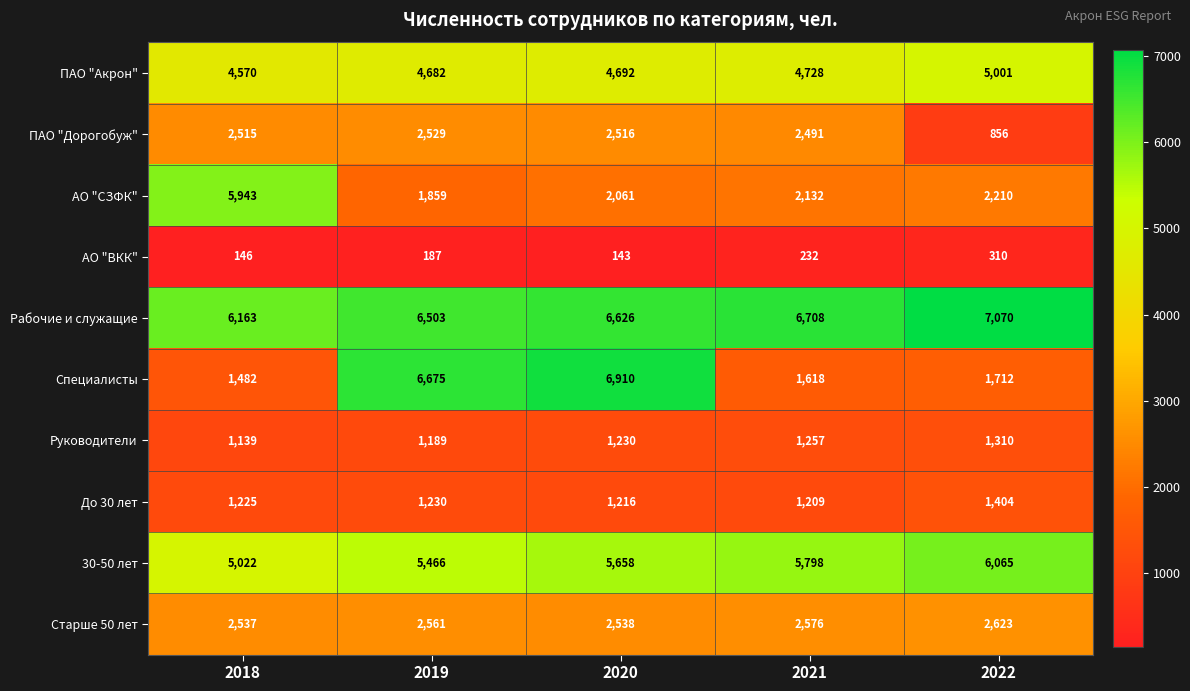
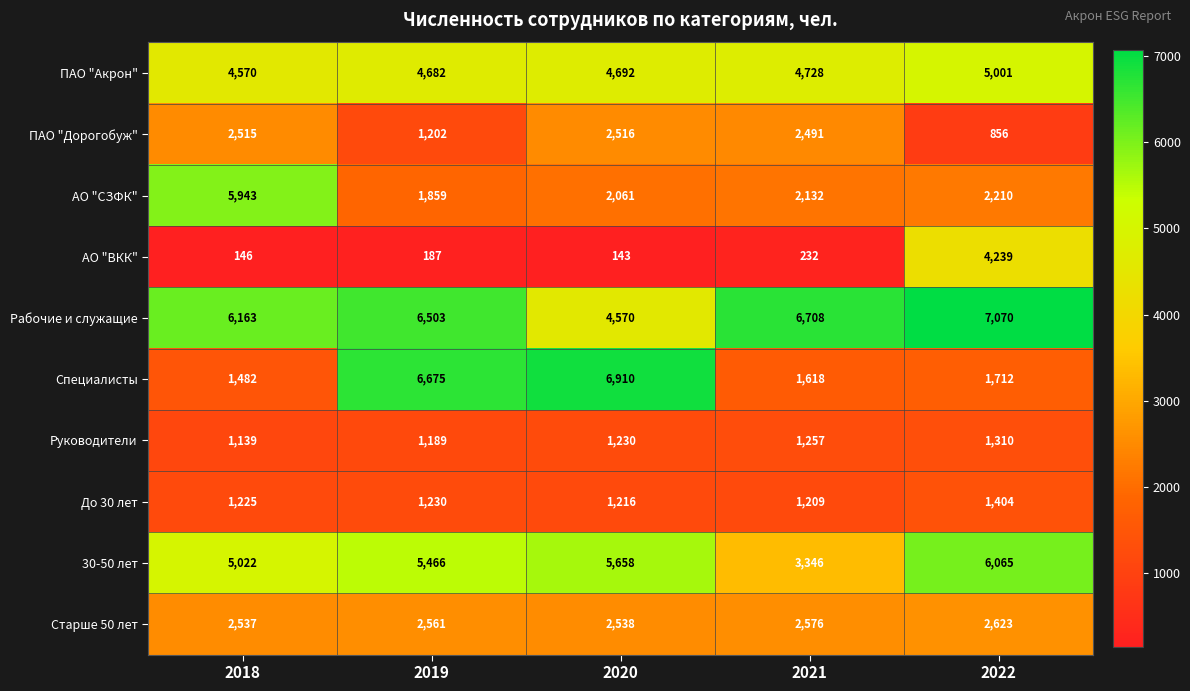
  {
    "ПАО \"Акрон\"": {
      "2018": "4,570",
      "2019": "4,682",
      "2020": "4,692",
      "2021": "4,728",
      "2022": "5,001"
    },
    "ПАО \"Дорогобуж\"": {
      "2018": "2,515",
-     "2019": "2,529",
+     "2019": "1,202",
      "2020": "2,516",
      "2021": "2,491",
      "2022": "856"
    },
    "АО \"СЗФК\"": {
      "2018": "5,943",
      "2019": "1,859",
      "2020": "2,061",
      "2021": "2,132",
      "2022": "2,210"
    },
    "АО \"ВКК\"": {
      "2018": "146",
      "2019": "187",
      "2020": "143",
      "2021": "232",
-     "2022": "310"
+     "2022": "4,239"
    },
    "Рабочие и служащие": {
      "2018": "6,163",
      "2019": "6,503",
-     "2020": "6,626",
+     "2020": "4,570",
      "2021": "6,708",
      "2022": "7,070"
    },
    "Специалисты": {
      "2018": "1,482",
      "2019": "6,675",
      "2020": "6,910",
      "2021": "1,618",
      "2022": "1,712"
    },
    "Руководители": {
      "2018": "1,139",
      "2019": "1,189",
      "2020": "1,230",
      "2021": "1,257",
      "2022": "1,310"
    },
    "До 30 лет": {
      "2018": "1,225",
      "2019": "1,230",
      "2020": "1,216",
      "2021": "1,209",
      "2022": "1,404"
    },
    "30-50 лет": {
      "2018": "5,022",
      "2019": "5,466",
      "2020": "5,658",
-     "2021": "5,798",
+     "2021": "3,346",
      "2022": "6,065"
    },
    "Старше 50 лет": {
      "2018": "2,537",
      "2019": "2,561",
      "2020": "2,538",
      "2021": "2,576",
      "2022": "2,623"
    }
  }
